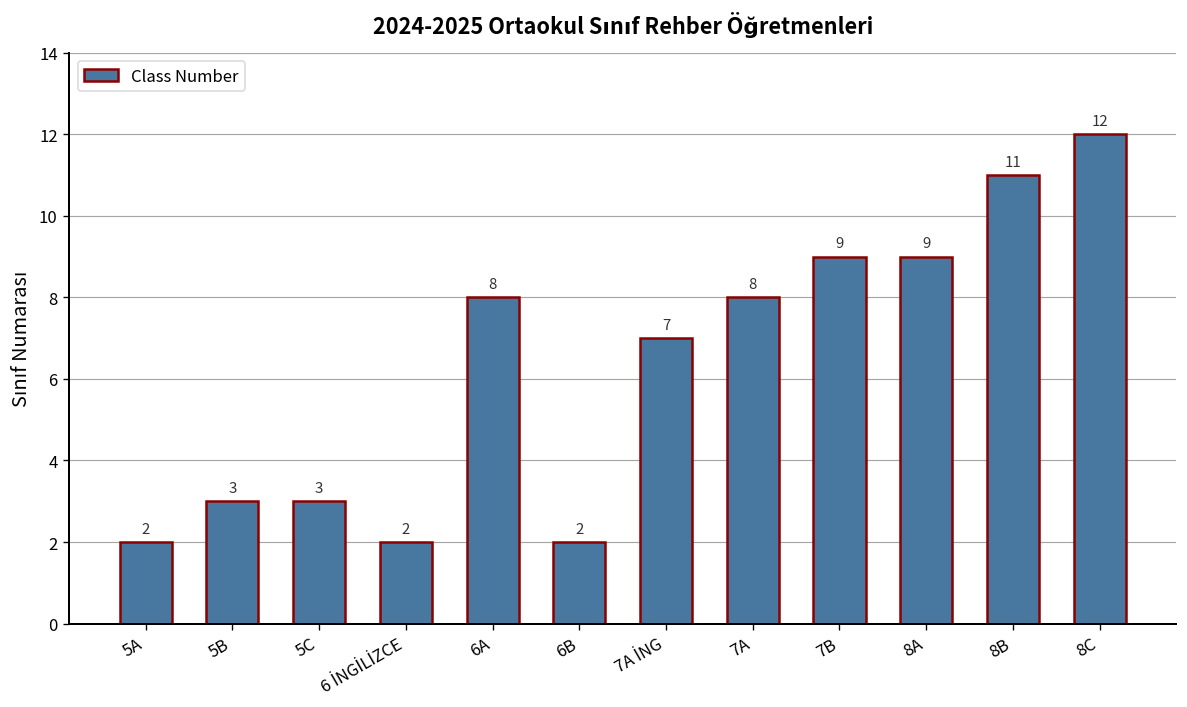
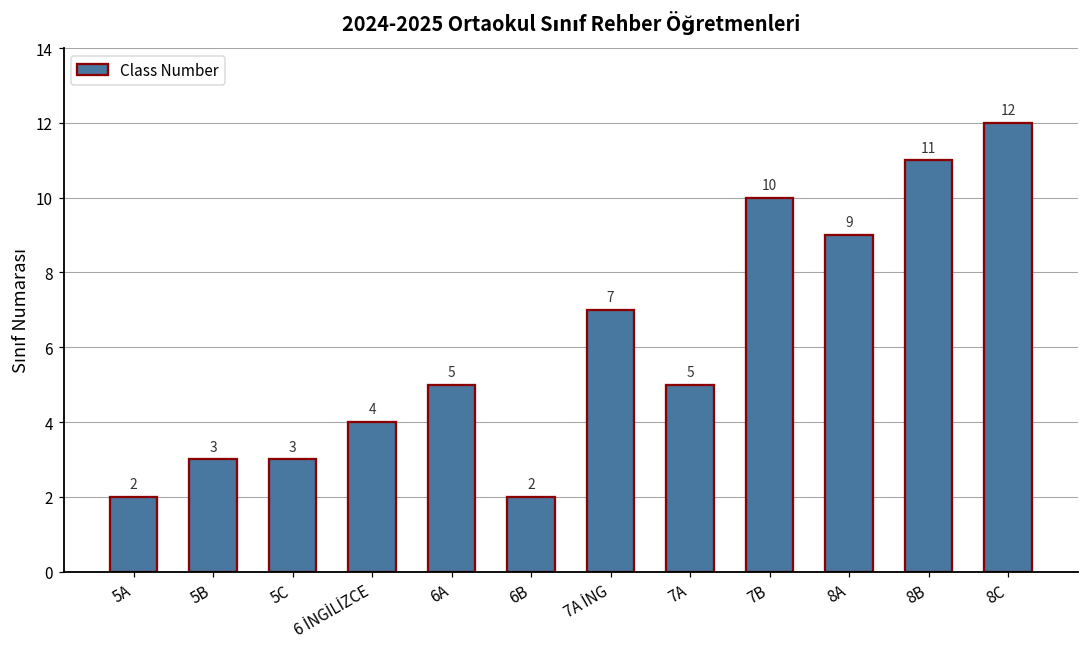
  {
    "5A": 2,
    "5B": 3,
    "5C": 3,
-   "6 İNGİLİZCE": 2,
-   "6A": 8,
+   "6 İNGİLİZCE": 4,
+   "6A": 5,
    "6B": 2,
    "7A İNG": 7,
-   "7A": 8,
-   "7B": 9,
+   "7A": 5,
+   "7B": 10,
    "8A": 9,
    "8B": 11,
    "8C": 12
  }
